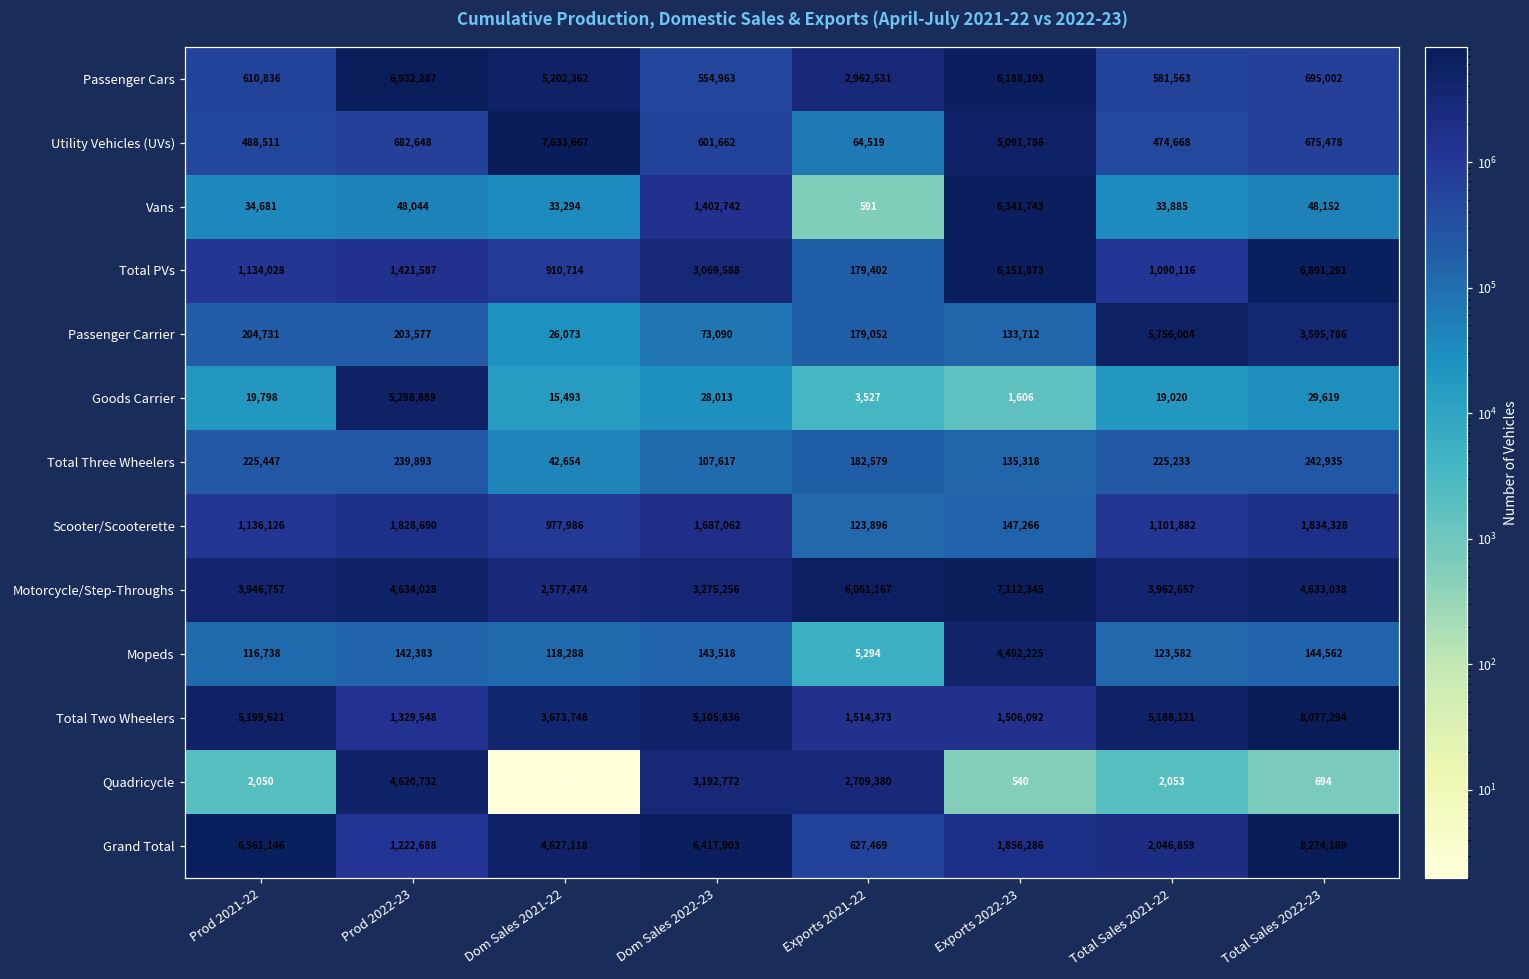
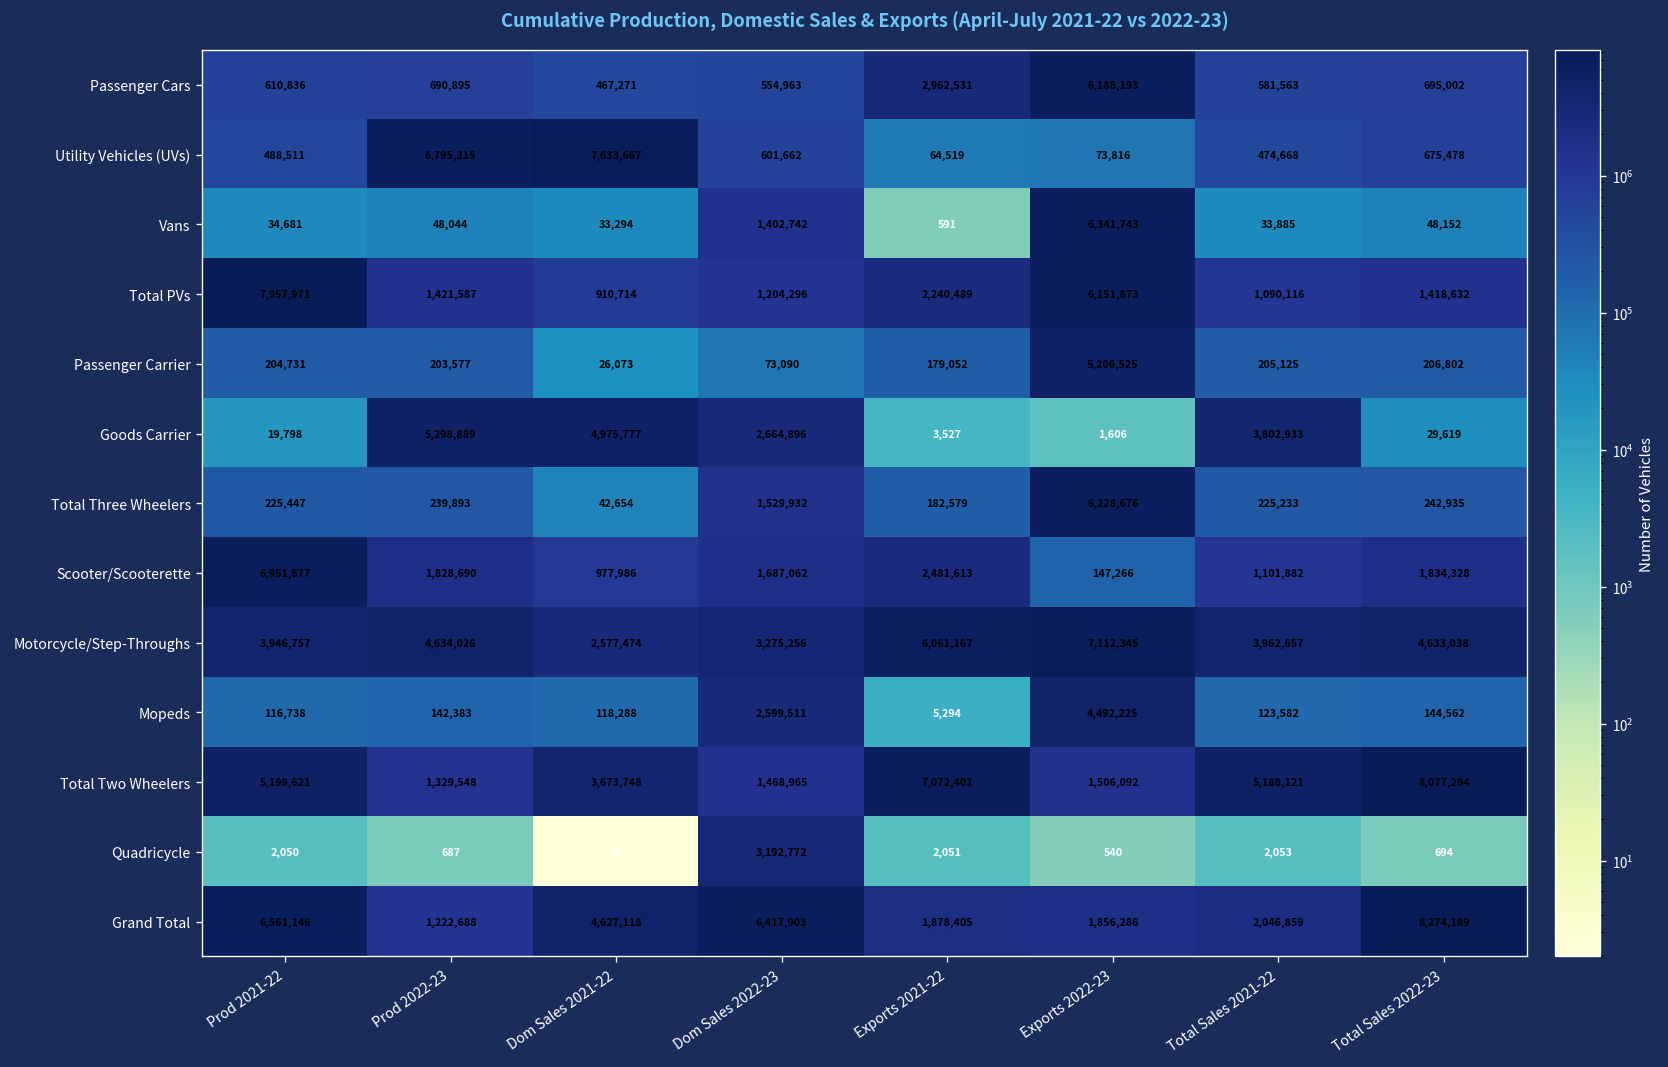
  {
    "Passenger Cars": {
      "Prod 2021-22": "610,836",
-     "Prod 2022-23": "6,932,287",
-     "Dom Sales 2021-22": "5,202,362",
+     "Prod 2022-23": "690,895",
+     "Dom Sales 2021-22": "467,271",
      "Dom Sales 2022-23": "554,963",
      "Exports 2021-22": "2,962,531",
      "Exports 2022-23": "6,188,193",
      "Total Sales 2021-22": "581,563",
      "Total Sales 2022-23": "695,002"
    },
    "Utility Vehicles (UVs)": {
      "Prod 2021-22": "488,511",
-     "Prod 2022-23": "682,648",
+     "Prod 2022-23": "6,795,315",
      "Dom Sales 2021-22": "7,633,667",
      "Dom Sales 2022-23": "601,662",
      "Exports 2021-22": "64,519",
-     "Exports 2022-23": "5,091,786",
+     "Exports 2022-23": "73,816",
      "Total Sales 2021-22": "474,668",
      "Total Sales 2022-23": "675,478"
    },
    "Vans": {
      "Prod 2021-22": "34,681",
      "Prod 2022-23": "48,044",
      "Dom Sales 2021-22": "33,294",
      "Dom Sales 2022-23": "1,402,742",
      "Exports 2021-22": "591",
      "Exports 2022-23": "6,341,743",
      "Total Sales 2021-22": "33,885",
      "Total Sales 2022-23": "48,152"
    },
    "Total PVs": {
-     "Prod 2021-22": "1,134,028",
+     "Prod 2021-22": "7,957,971",
      "Prod 2022-23": "1,421,587",
      "Dom Sales 2021-22": "910,714",
-     "Dom Sales 2022-23": "3,069,588",
-     "Exports 2021-22": "179,402",
+     "Dom Sales 2022-23": "1,204,296",
+     "Exports 2021-22": "2,240,489",
      "Exports 2022-23": "6,151,873",
      "Total Sales 2021-22": "1,090,116",
-     "Total Sales 2022-23": "6,891,291"
+     "Total Sales 2022-23": "1,418,632"
    },
    "Passenger Carrier": {
      "Prod 2021-22": "204,731",
      "Prod 2022-23": "203,577",
      "Dom Sales 2021-22": "26,073",
      "Dom Sales 2022-23": "73,090",
      "Exports 2021-22": "179,052",
-     "Exports 2022-23": "133,712",
-     "Total Sales 2021-22": "5,756,004",
-     "Total Sales 2022-23": "3,595,786"
+     "Exports 2022-23": "5,206,525",
+     "Total Sales 2021-22": "205,125",
+     "Total Sales 2022-23": "206,802"
    },
    "Goods Carrier": {
      "Prod 2021-22": "19,798",
      "Prod 2022-23": "5,298,889",
-     "Dom Sales 2021-22": "15,493",
-     "Dom Sales 2022-23": "28,013",
+     "Dom Sales 2021-22": "4,975,777",
+     "Dom Sales 2022-23": "2,664,896",
      "Exports 2021-22": "3,527",
      "Exports 2022-23": "1,606",
-     "Total Sales 2021-22": "19,020",
+     "Total Sales 2021-22": "3,802,933",
      "Total Sales 2022-23": "29,619"
    },
    "Total Three Wheelers": {
      "Prod 2021-22": "225,447",
      "Prod 2022-23": "239,893",
      "Dom Sales 2021-22": "42,654",
-     "Dom Sales 2022-23": "107,617",
+     "Dom Sales 2022-23": "1,529,932",
      "Exports 2021-22": "182,579",
-     "Exports 2022-23": "135,318",
+     "Exports 2022-23": "6,228,676",
      "Total Sales 2021-22": "225,233",
      "Total Sales 2022-23": "242,935"
    },
    "Scooter/Scooterette": {
-     "Prod 2021-22": "1,136,126",
+     "Prod 2021-22": "6,951,877",
      "Prod 2022-23": "1,828,690",
      "Dom Sales 2021-22": "977,986",
      "Dom Sales 2022-23": "1,687,062",
-     "Exports 2021-22": "123,896",
+     "Exports 2021-22": "2,481,613",
      "Exports 2022-23": "147,266",
      "Total Sales 2021-22": "1,101,882",
      "Total Sales 2022-23": "1,834,328"
    },
    "Motorcycle/Step-Throughs": {
      "Prod 2021-22": "3,946,757",
      "Prod 2022-23": "4,634,028",
      "Dom Sales 2021-22": "2,577,474",
      "Dom Sales 2022-23": "3,275,256",
      "Exports 2021-22": "6,061,167",
      "Exports 2022-23": "7,112,345",
      "Total Sales 2021-22": "3,962,657",
      "Total Sales 2022-23": "4,633,038"
    },
    "Mopeds": {
      "Prod 2021-22": "116,738",
      "Prod 2022-23": "142,383",
      "Dom Sales 2021-22": "118,288",
-     "Dom Sales 2022-23": "143,518",
+     "Dom Sales 2022-23": "2,599,511",
      "Exports 2021-22": "5,294",
      "Exports 2022-23": "4,492,225",
      "Total Sales 2021-22": "123,582",
      "Total Sales 2022-23": "144,562"
    },
    "Total Two Wheelers": {
      "Prod 2021-22": "5,199,621",
      "Prod 2022-23": "1,329,548",
      "Dom Sales 2021-22": "3,673,748",
-     "Dom Sales 2022-23": "5,105,836",
-     "Exports 2021-22": "1,514,373",
+     "Dom Sales 2022-23": "1,468,965",
+     "Exports 2021-22": "7,072,401",
      "Exports 2022-23": "1,506,092",
      "Total Sales 2021-22": "5,188,121",
      "Total Sales 2022-23": "8,077,294"
    },
    "Quadricycle": {
      "Prod 2021-22": "2,050",
-     "Prod 2022-23": "4,620,732",
+     "Prod 2022-23": "687",
      "Dom Sales 2022-23": "3,192,772",
-     "Exports 2021-22": "2,709,380",
+     "Exports 2021-22": "2,051",
      "Exports 2022-23": "540",
      "Total Sales 2021-22": "2,053",
      "Total Sales 2022-23": "694"
    },
    "Grand Total": {
      "Prod 2021-22": "6,561,146",
      "Prod 2022-23": "1,222,688",
      "Dom Sales 2021-22": "4,627,118",
      "Dom Sales 2022-23": "6,417,903",
-     "Exports 2021-22": "627,469",
+     "Exports 2021-22": "1,878,405",
      "Exports 2022-23": "1,856,286",
      "Total Sales 2021-22": "2,046,859",
      "Total Sales 2022-23": "8,274,189"
    }
  }
